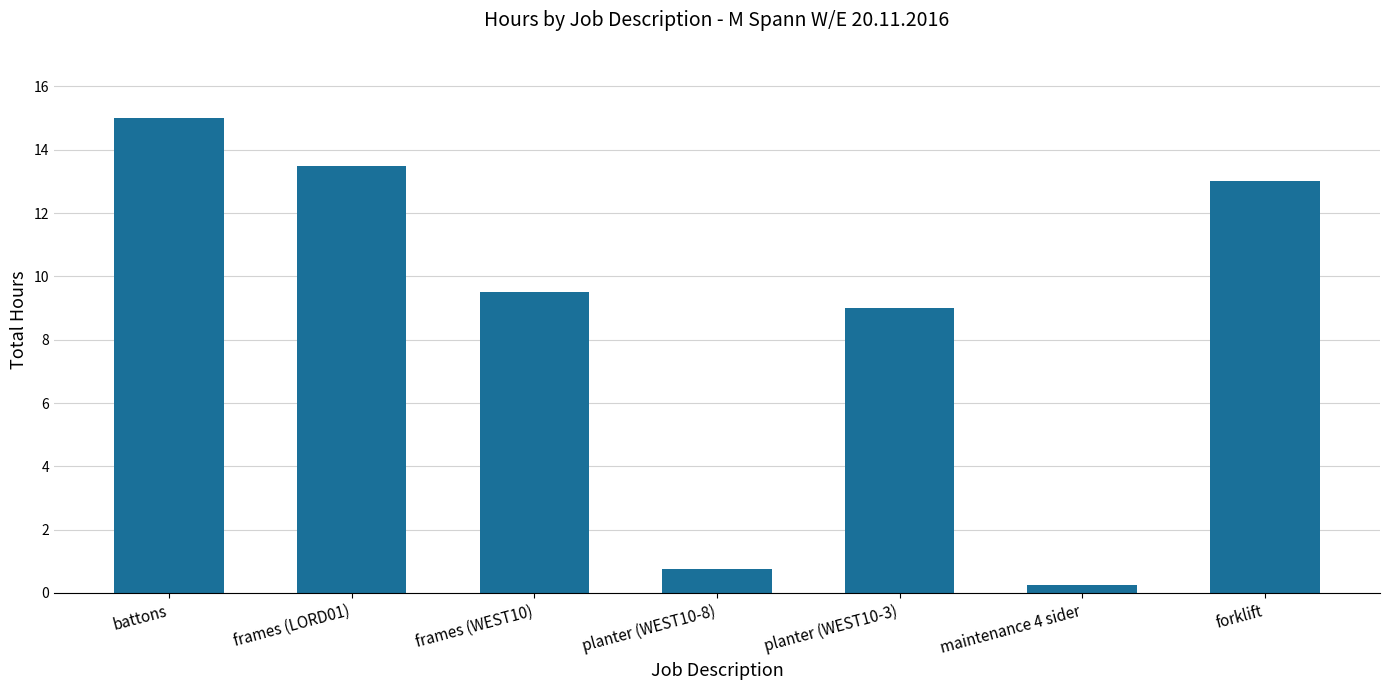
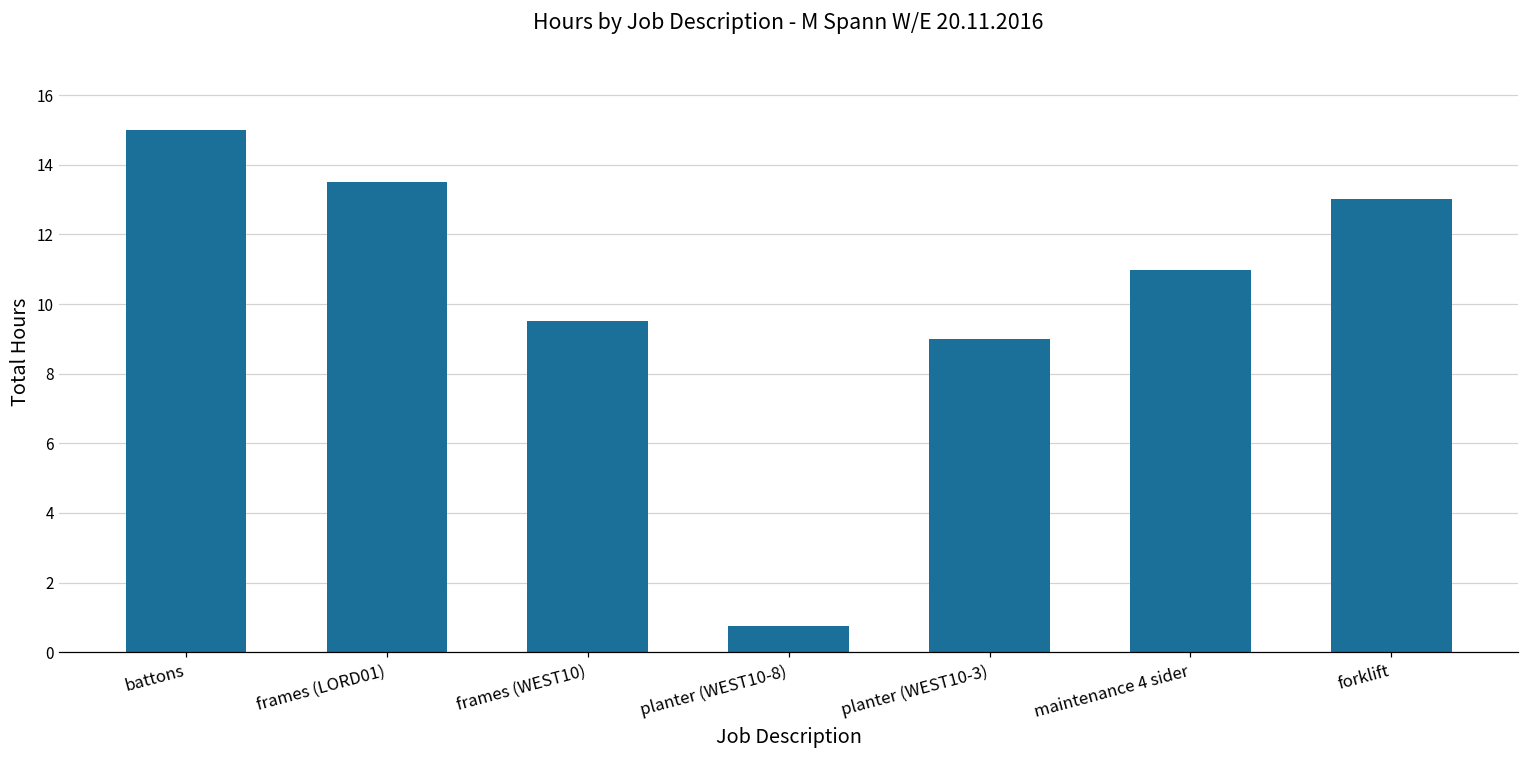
  {
    "battons": 15.0,
    "frames (LORD01)": 13.5,
    "frames (WEST10)": 9.5,
    "planter (WEST10-8)": 0.8,
    "planter (WEST10-3)": 9.0,
-   "maintenance 4 sider": 0.3,
+   "maintenance 4 sider": 11.0,
    "forklift": 13.0
  }
